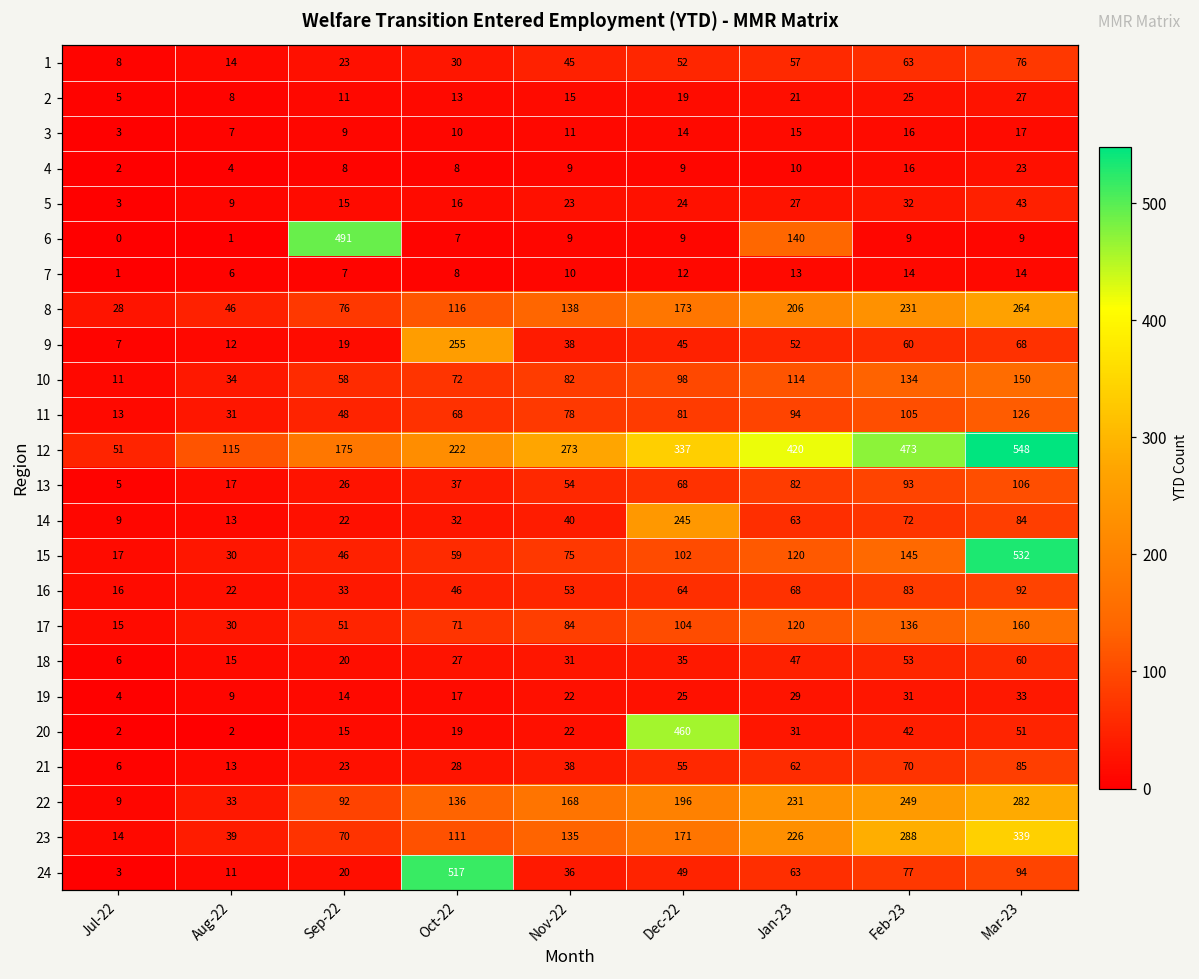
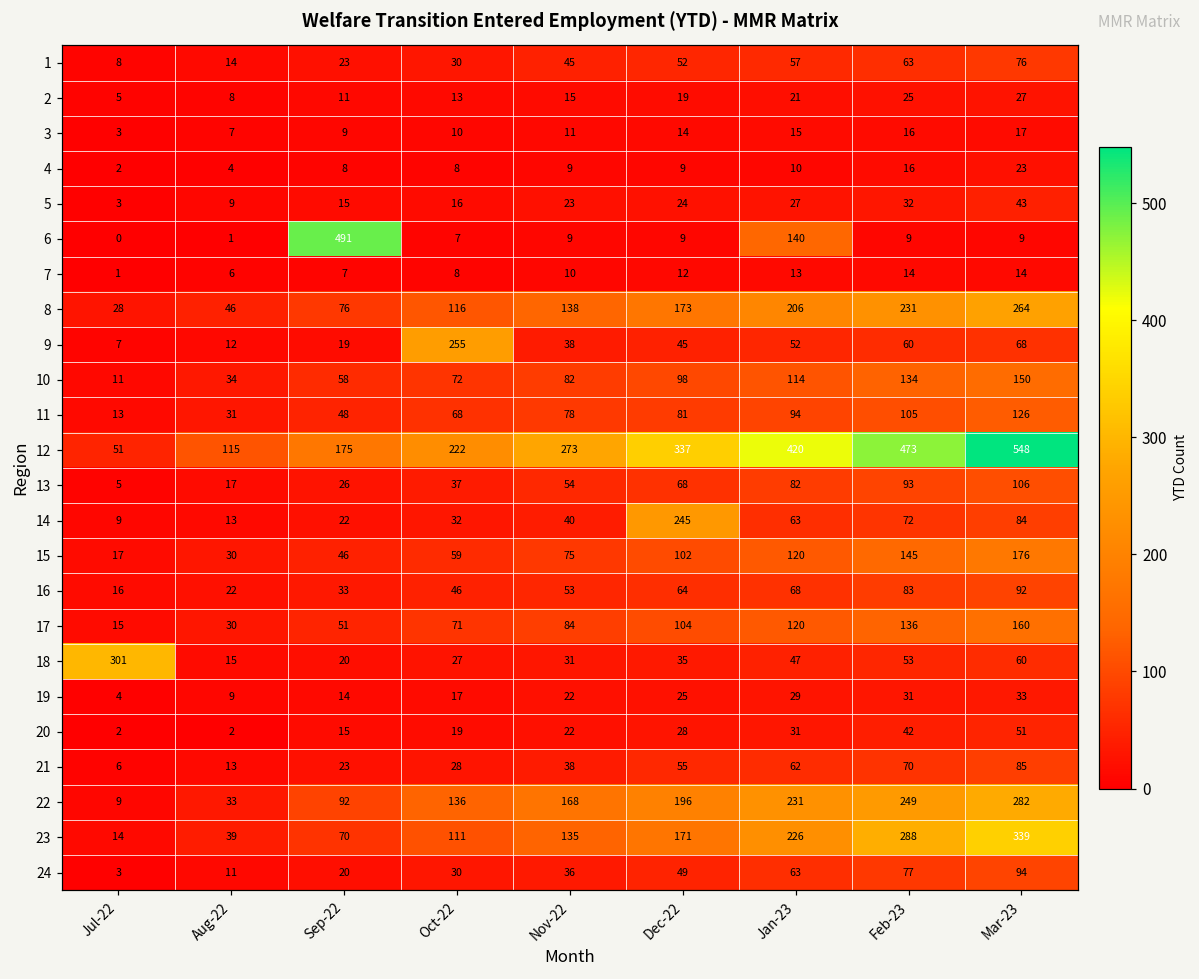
  {
    "15": {
      "Jul-22": 17,
      "Aug-22": 30,
      "Sep-22": 46,
      "Oct-22": 59,
      "Nov-22": 75,
      "Dec-22": 102,
      "Jan-23": 120,
      "Feb-23": 145,
-     "Mar-23": 532
+     "Mar-23": 176
    },
    "18": {
-     "Jul-22": 6,
+     "Jul-22": 301,
      "Aug-22": 15,
      "Sep-22": 20,
      "Oct-22": 27,
      "Nov-22": 31,
      "Dec-22": 35,
      "Jan-23": 47,
      "Feb-23": 53,
      "Mar-23": 60
    },
    "20": {
      "Jul-22": 2,
      "Aug-22": 2,
      "Sep-22": 15,
      "Oct-22": 19,
      "Nov-22": 22,
-     "Dec-22": 460,
+     "Dec-22": 28,
      "Jan-23": 31,
      "Feb-23": 42,
      "Mar-23": 51
    },
    "24": {
      "Jul-22": 3,
      "Aug-22": 11,
      "Sep-22": 20,
-     "Oct-22": 517,
+     "Oct-22": 30,
      "Nov-22": 36,
      "Dec-22": 49,
      "Jan-23": 63,
      "Feb-23": 77,
      "Mar-23": 94
    }
  }
